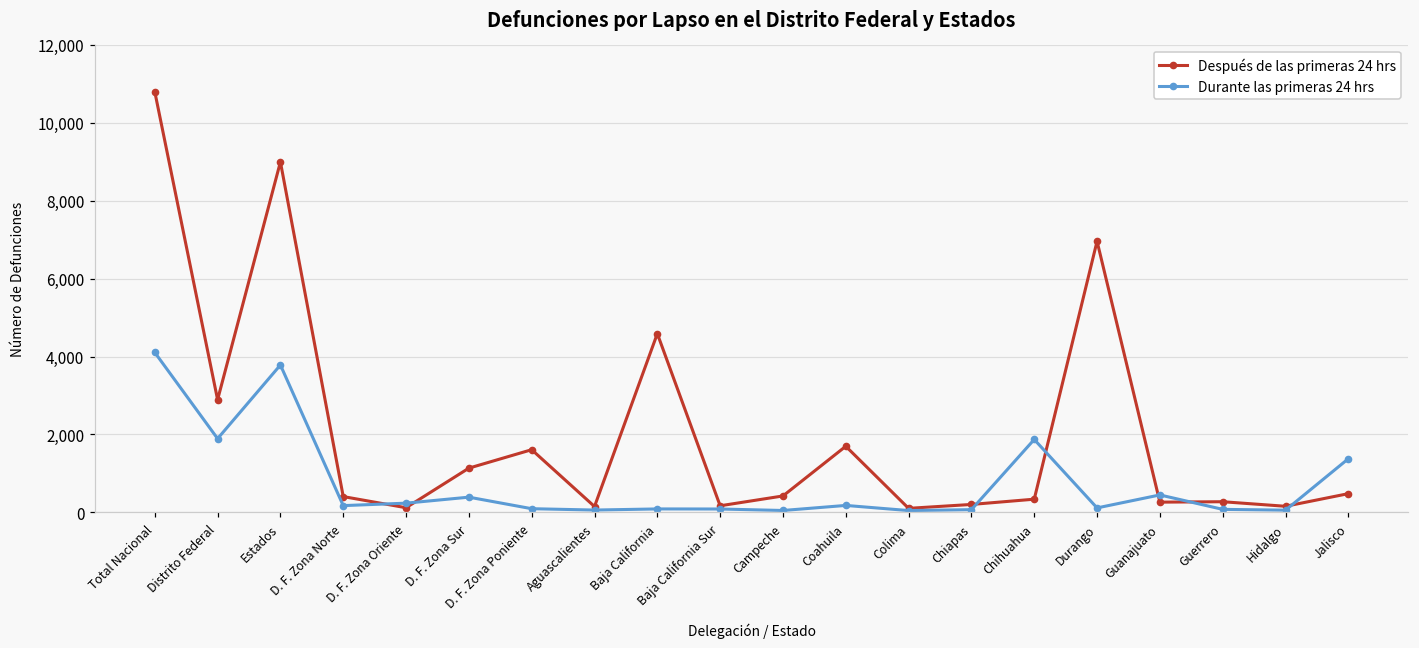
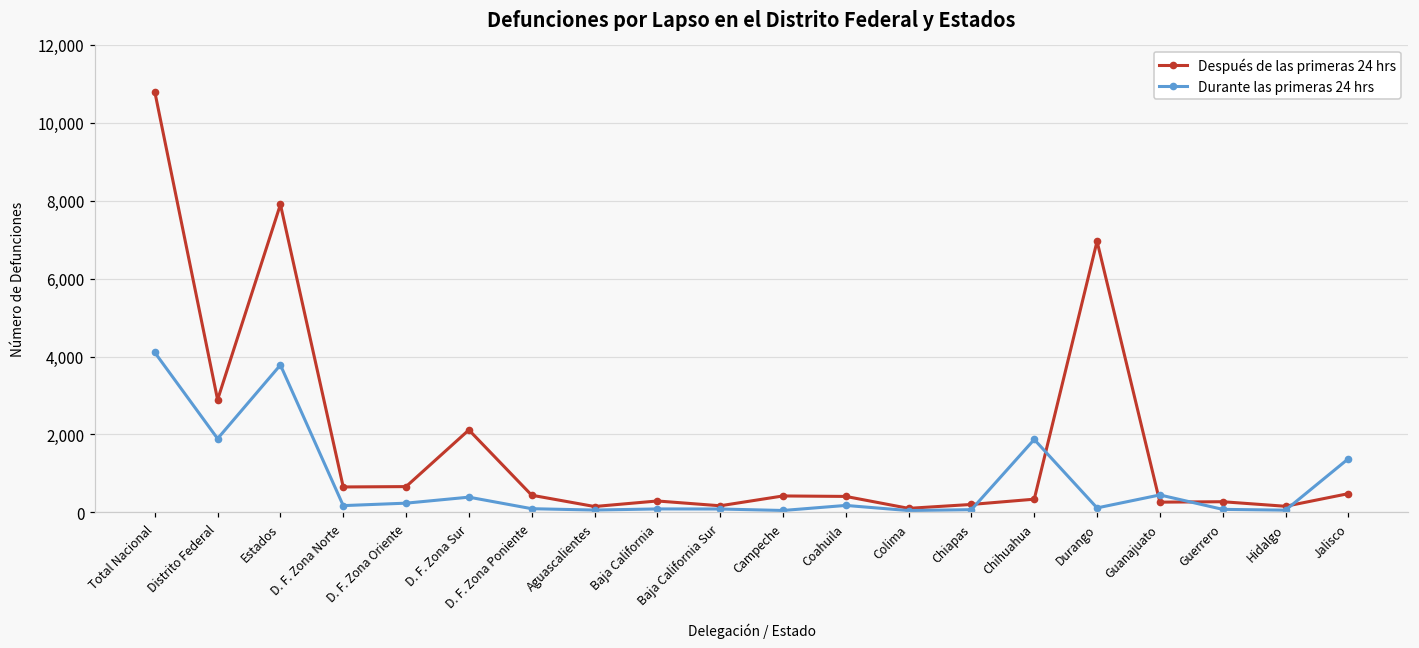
  {
    "Después de las primeras 24 hrs": {
      "Total Nacional": "10,800",
      "Distrito Federal": "2,900",
-     "Estados": "9,000",
-     "D. F. Zona Norte": "400",
-     "D. F. Zona Oriente": "100",
-     "D. F. Zona Sur": "1,100",
-     "D. F. Zona Poniente": "1,600",
+     "Estados": "7,900",
+     "D. F. Zona Norte": "700",
+     "D. F. Zona Oriente": "700",
+     "D. F. Zona Sur": "2,100",
+     "D. F. Zona Poniente": "400",
      "Aguascalientes": "200",
-     "Baja California": "4,600",
+     "Baja California": "300",
      "Baja California Sur": "200",
      "Campeche": "400",
-     "Coahuila": "1,700",
+     "Coahuila": "400",
      "Chiapas": "200",
      "Chihuahua": "300",
      "Durango": "7,000",
      "Guanajuato": "300",
      "Guerrero": "300",
      "Hidalgo": "200",
      "Jalisco": "500"
    },
    "Durante las primeras 24 hrs": {
      "Total Nacional": "4,100",
      "Distrito Federal": "1,900",
      "Estados": "3,800",
      "D. F. Zona Norte": "200",
      "D. F. Zona Oriente": "200",
      "D. F. Zona Sur": "400",
      "D. F. Zona Poniente": "100",
      "Aguascalientes": "100",
      "Baja California": "100",
      "Baja California Sur": "100",
      "Campeche": "0",
      "Coahuila": "200",
      "Chiapas": "100",
      "Chihuahua": "1,900",
      "Durango": "100",
      "Guanajuato": "400",
      "Guerrero": "100",
      "Hidalgo": "100",
      "Jalisco": "1,400"
    }
  }
